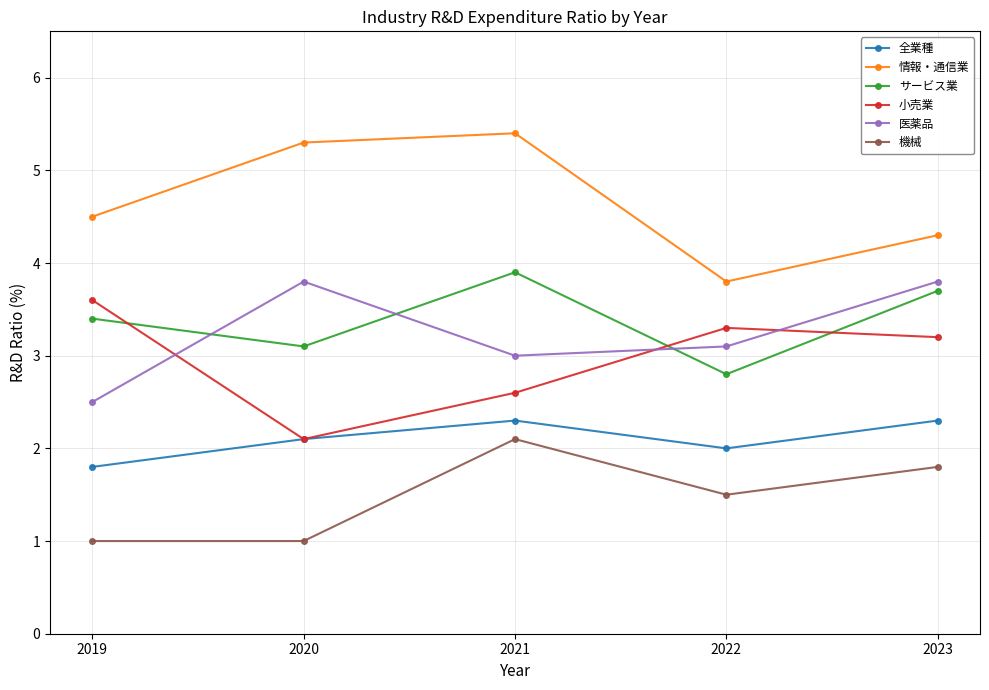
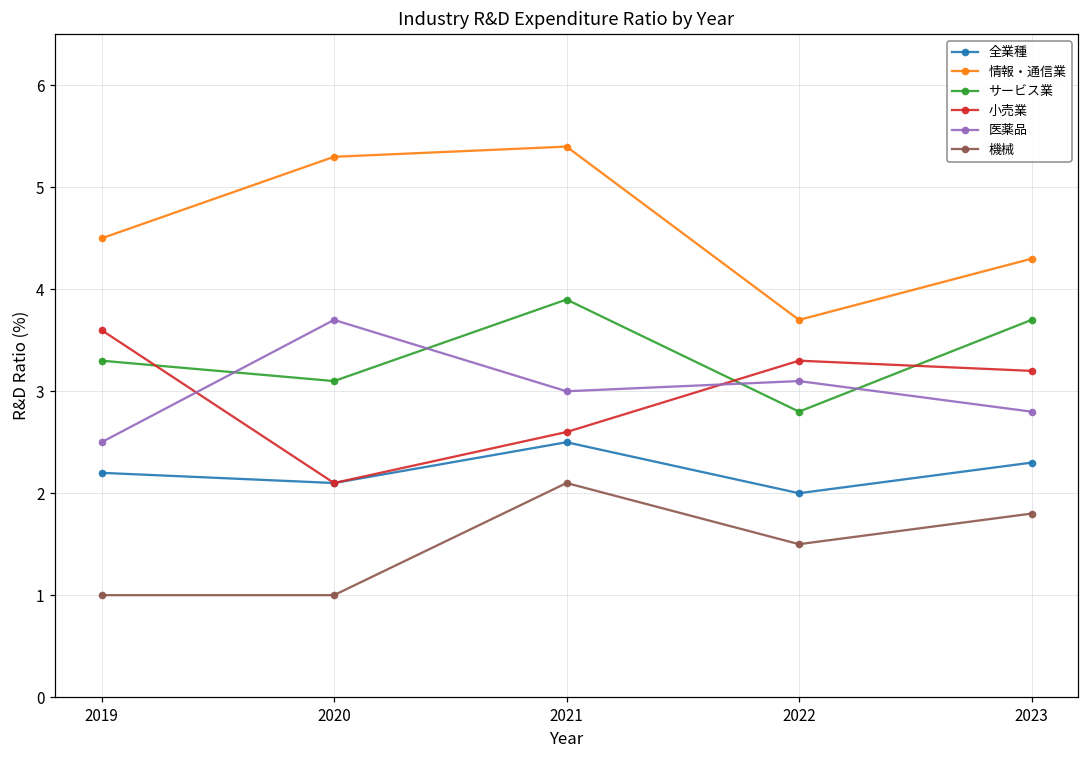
  {
    "全業種": {
-     "2019": 1.8,
-     "2021": 2.3,
+     "2019": 2.2,
+     "2021": 2.5,
      "2022": 2.0,
      "2023": 2.3
    },
    "情報・通信業": {
      "2019": 4.5,
      "2020": 5.3,
      "2021": 5.4,
-     "2022": 3.8,
+     "2022": 3.7,
      "2023": 4.3
    },
    "サービス業": {
-     "2019": 3.4,
+     "2019": 3.3,
      "2020": 3.1,
      "2021": 3.9,
      "2022": 2.8,
      "2023": 3.7
    },
    "小売業": {
      "2019": 3.6,
      "2021": 2.6,
      "2022": 3.3,
      "2023": 3.2
    },
    "医薬品": {
      "2019": 2.5,
-     "2020": 3.8,
+     "2020": 3.7,
      "2021": 3.0,
      "2022": 3.1,
-     "2023": 3.8
+     "2023": 2.8
    },
    "機械": {
      "2019": 1.0,
      "2020": 1.0,
      "2021": 2.1,
      "2022": 1.5,
      "2023": 1.8
    }
  }
